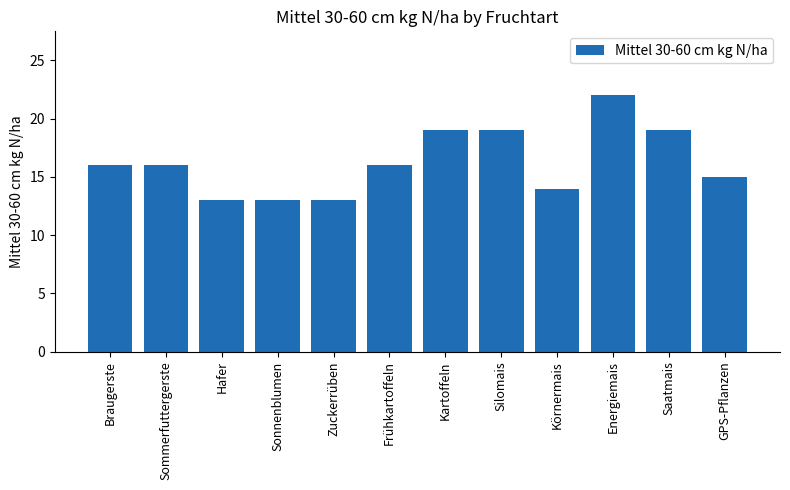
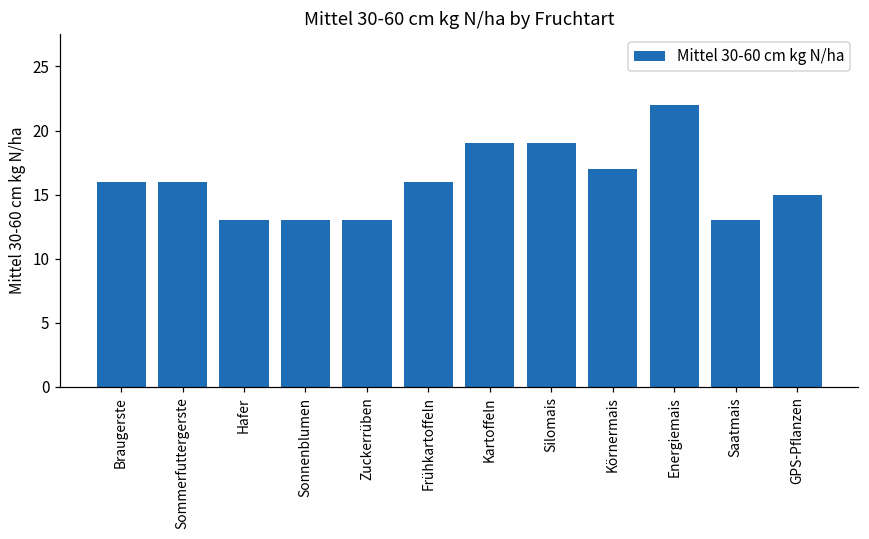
  {
    "Braugerste": 16,
    "Sommerfuttergerste": 16,
    "Hafer": 13,
    "Sonnenblumen": 13,
    "Zuckerrüben": 13,
    "Frühkartoffeln": 16,
    "Kartoffeln": 19,
    "Silomais": 19,
-   "Körnermais": 14,
+   "Körnermais": 17,
    "Energiemais": 22,
-   "Saatmais": 19,
+   "Saatmais": 13,
    "GPS-Pflanzen": 15
  }
